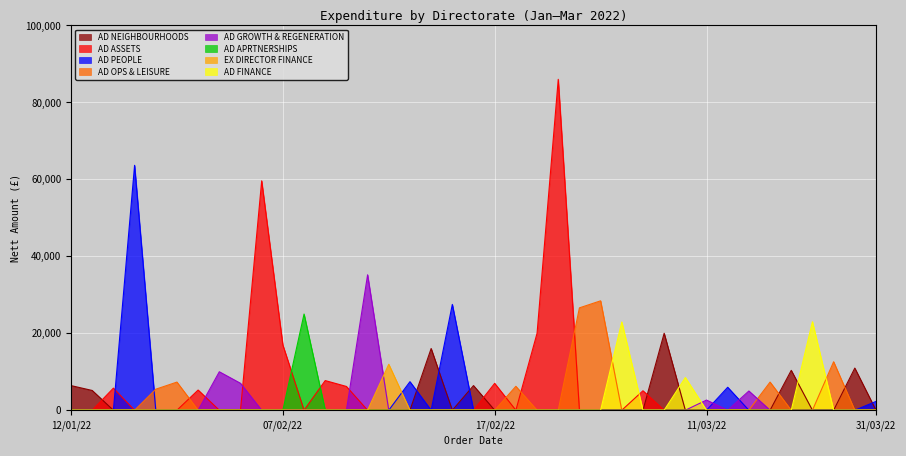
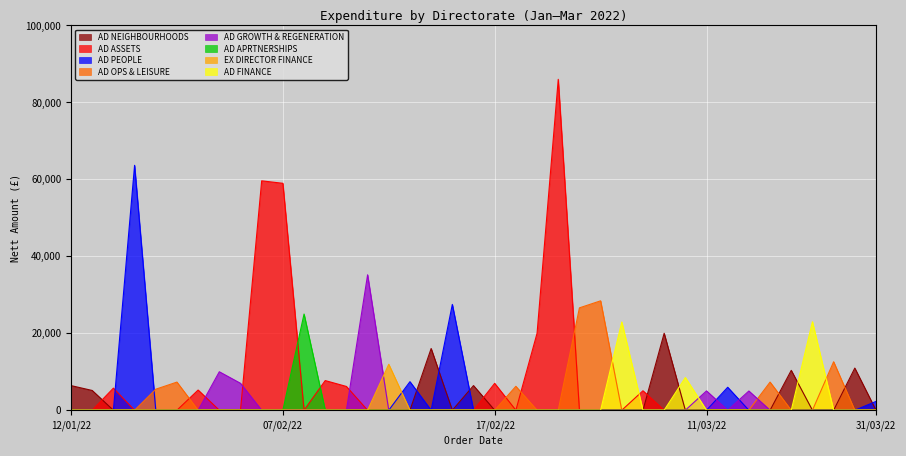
  {
    "AD NEIGHBOURHOODS": {
      "12/01/22": "6,000"
    },
    "AD ASSETS": {
-     "07/02/22": "17,000",
+     "07/02/22": "59,000",
      "17/02/22": "7,000"
    },
    "AD PEOPLE": {
      "31/03/22": "2,000"
    },
    "AD GROWTH & REGENERATION": {
-     "11/03/22": "3,000"
+     "11/03/22": "5,000"
    }
  }
